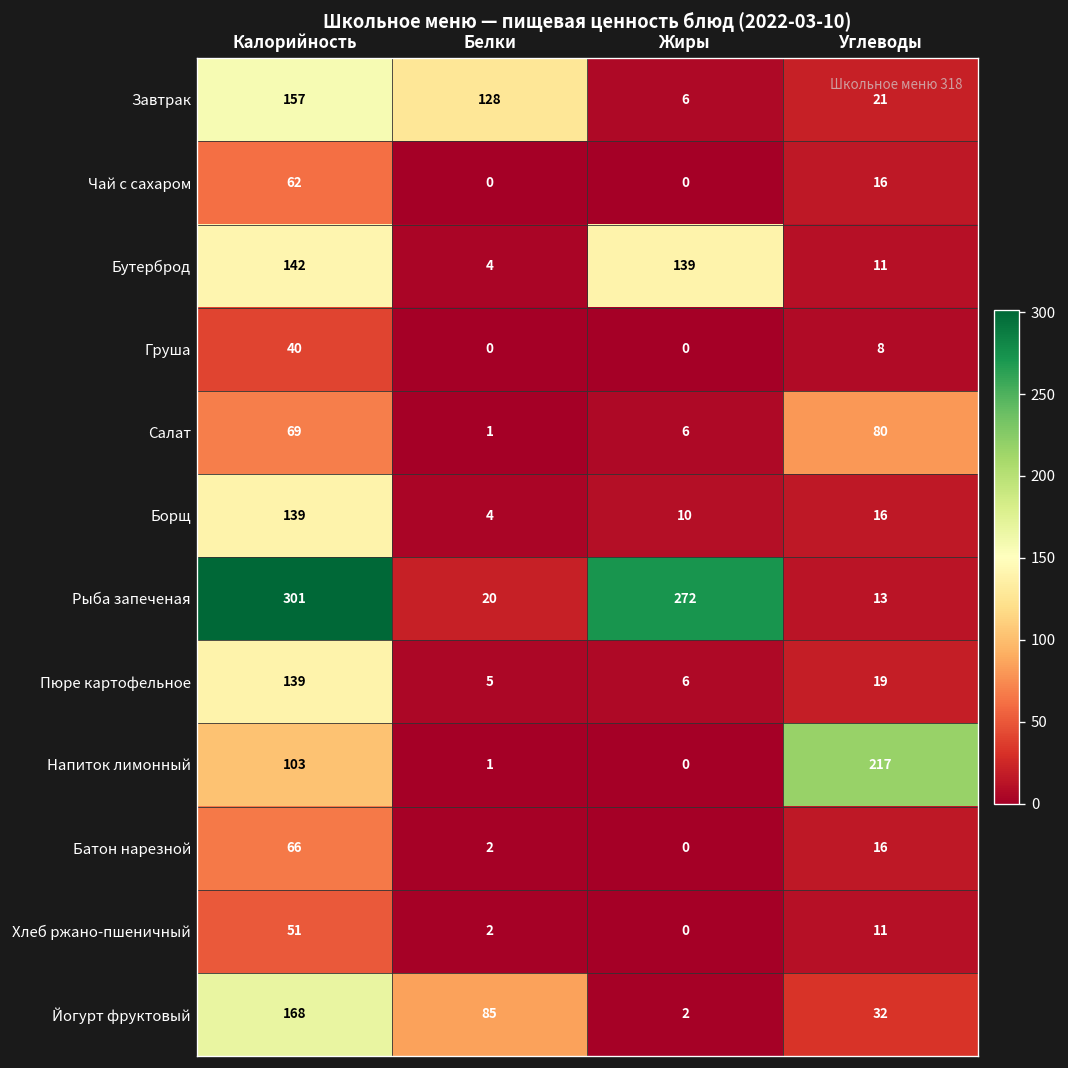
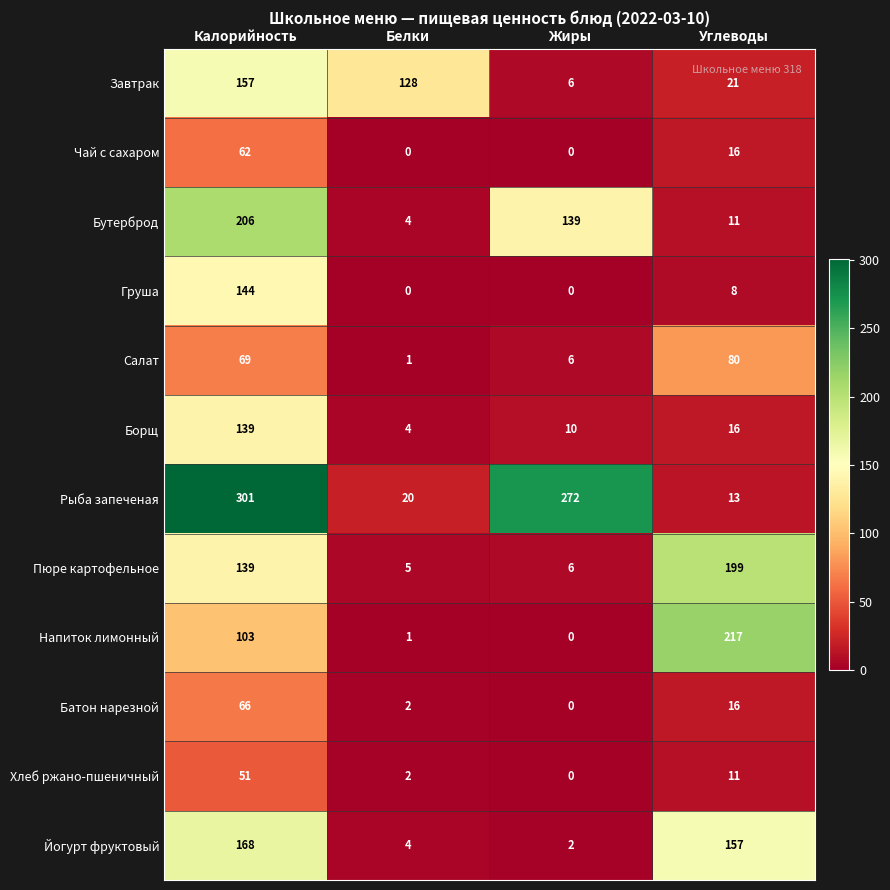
  {
    "Завтрак": {
      "Калорийность": 157,
      "Белки": 128,
      "Жиры": 6
    },
    "Чай с сахаром": {
      "Калорийность": 62,
      "Белки": 0,
      "Жиры": 0,
      "Углеводы": 16
    },
    "Бутерброд": {
-     "Калорийность": 142,
+     "Калорийность": 206,
      "Белки": 4,
      "Жиры": 139,
      "Углеводы": 11
    },
    "Груша": {
-     "Калорийность": 40,
+     "Калорийность": 144,
      "Белки": 0,
      "Жиры": 0,
      "Углеводы": 8
    },
    "Салат": {
      "Калорийность": 69,
      "Белки": 1,
      "Жиры": 6,
      "Углеводы": 80
    },
    "Борщ": {
      "Калорийность": 139,
      "Белки": 4,
      "Жиры": 10,
      "Углеводы": 16
    },
    "Рыба запеченая": {
      "Калорийность": 301,
      "Белки": 20,
      "Жиры": 272,
      "Углеводы": 13
    },
    "Пюре картофельное": {
      "Калорийность": 139,
      "Белки": 5,
      "Жиры": 6,
-     "Углеводы": 19
+     "Углеводы": 199
    },
    "Напиток лимонный": {
      "Калорийность": 103,
      "Белки": 1,
      "Жиры": 0,
      "Углеводы": 217
    },
    "Батон нарезной": {
      "Калорийность": 66,
      "Белки": 2,
      "Жиры": 0,
      "Углеводы": 16
    },
    "Хлеб ржано-пшеничный": {
      "Калорийность": 51,
      "Белки": 2,
      "Жиры": 0,
      "Углеводы": 11
    },
    "Йогурт фруктовый": {
      "Калорийность": 168,
-     "Белки": 85,
+     "Белки": 4,
      "Жиры": 2,
-     "Углеводы": 32
+     "Углеводы": 157
    }
  }
